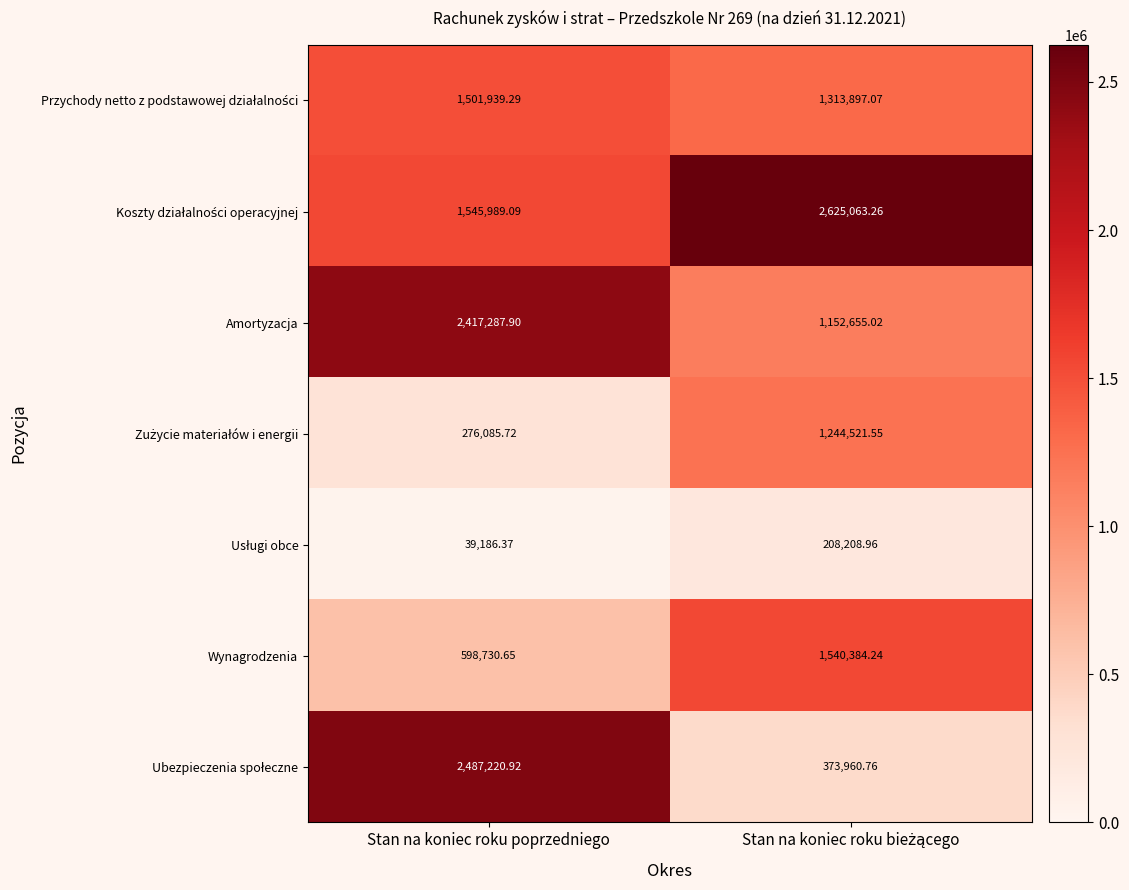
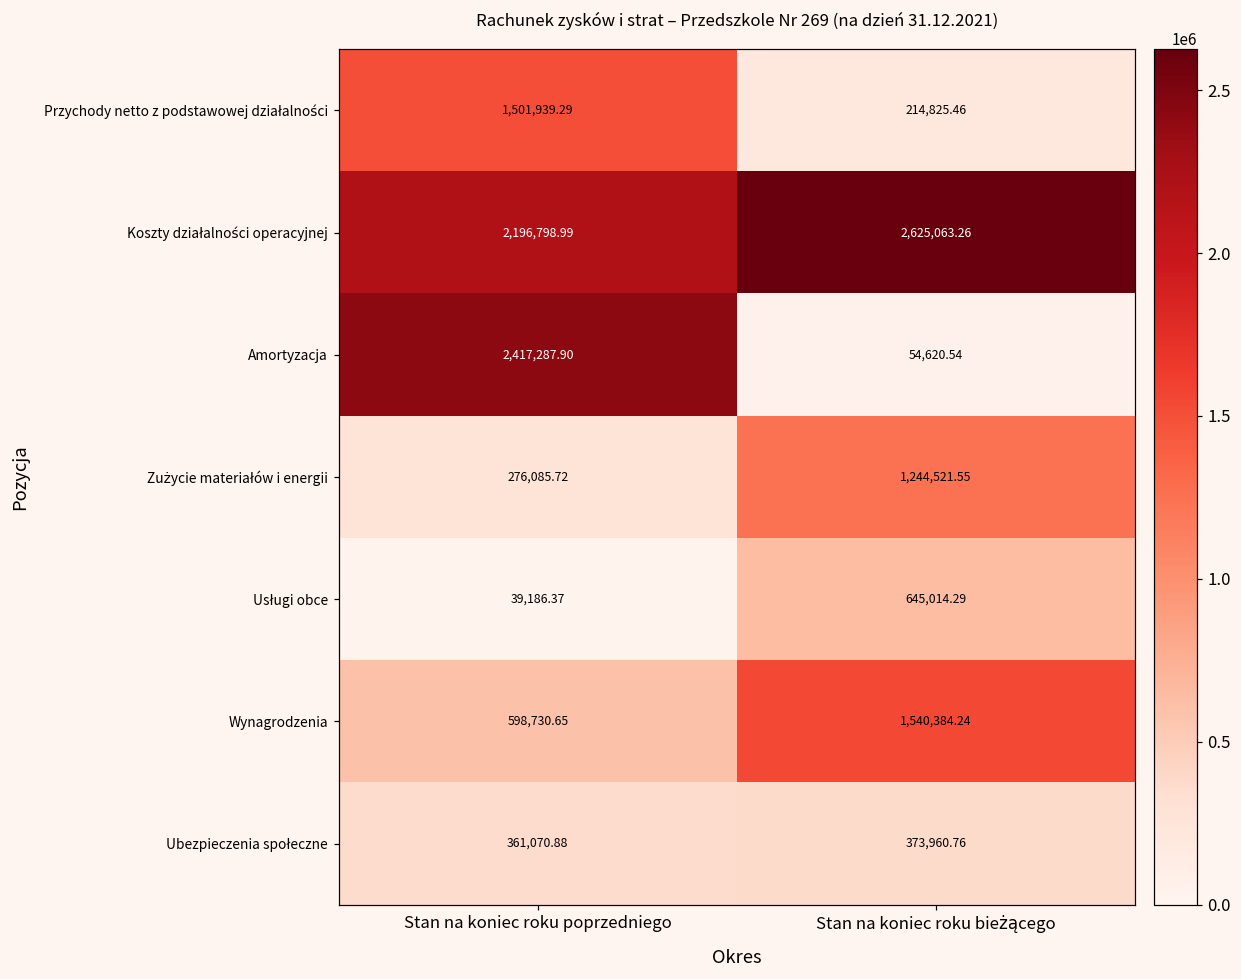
  {
    "Przychody netto z podstawowej działalności": {
      "Stan na koniec roku poprzedniego": "1,501,939.29",
-     "Stan na koniec roku bieżącego": "1,313,897.07"
+     "Stan na koniec roku bieżącego": "214,825.46"
    },
    "Koszty działalności operacyjnej": {
-     "Stan na koniec roku poprzedniego": "1,545,989.09",
+     "Stan na koniec roku poprzedniego": "2,196,798.99",
      "Stan na koniec roku bieżącego": "2,625,063.26"
    },
    "Amortyzacja": {
      "Stan na koniec roku poprzedniego": "2,417,287.90",
-     "Stan na koniec roku bieżącego": "1,152,655.02"
+     "Stan na koniec roku bieżącego": "54,620.54"
    },
    "Zużycie materiałów i energii": {
      "Stan na koniec roku poprzedniego": "276,085.72",
      "Stan na koniec roku bieżącego": "1,244,521.55"
    },
    "Usługi obce": {
      "Stan na koniec roku poprzedniego": "39,186.37",
-     "Stan na koniec roku bieżącego": "208,208.96"
+     "Stan na koniec roku bieżącego": "645,014.29"
    },
    "Wynagrodzenia": {
      "Stan na koniec roku poprzedniego": "598,730.65",
      "Stan na koniec roku bieżącego": "1,540,384.24"
    },
    "Ubezpieczenia społeczne": {
-     "Stan na koniec roku poprzedniego": "2,487,220.92",
+     "Stan na koniec roku poprzedniego": "361,070.88",
      "Stan na koniec roku bieżącego": "373,960.76"
    }
  }
